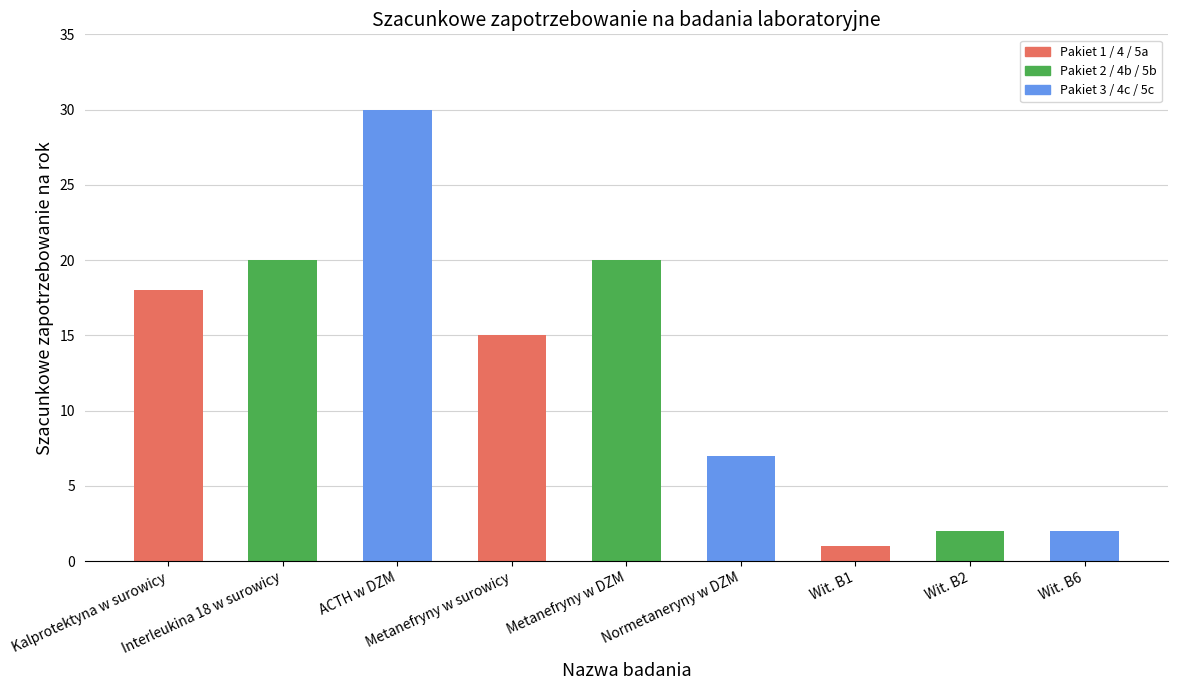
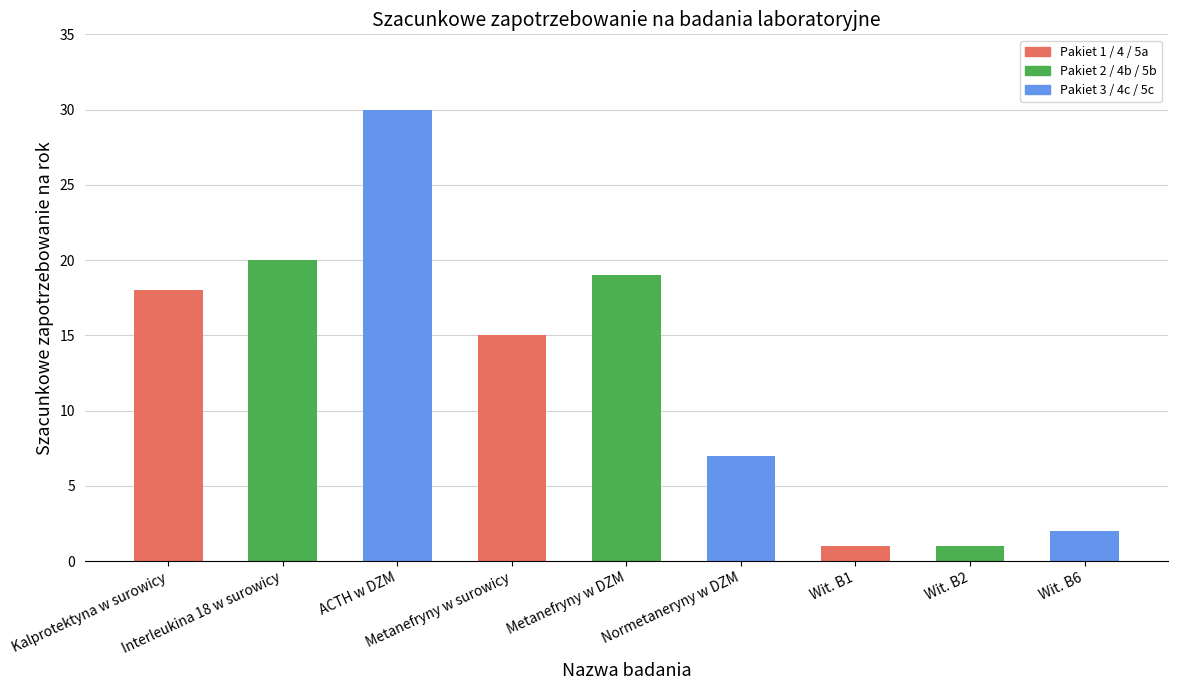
  {
    "Kalprotektyna w surowicy": 18,
    "Interleukina 18 w surowicy": 20,
    "ACTH w DZM": 30,
    "Metanefryny w surowicy": 15,
-   "Metanefryny w DZM": 20,
+   "Metanefryny w DZM": 19,
    "Normetaneryny w DZM": 7,
    "Wit. B1": 1,
-   "Wit. B2": 2,
+   "Wit. B2": 1,
    "Wit. B6": 2
  }
